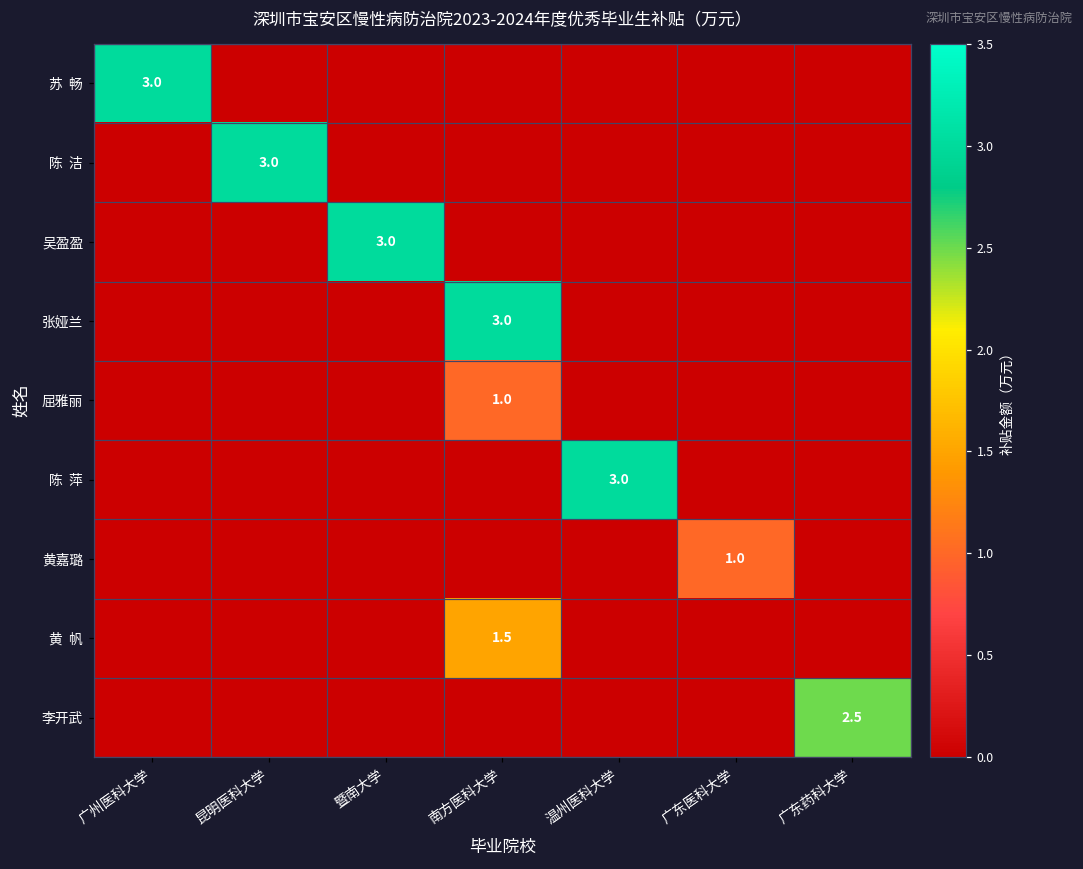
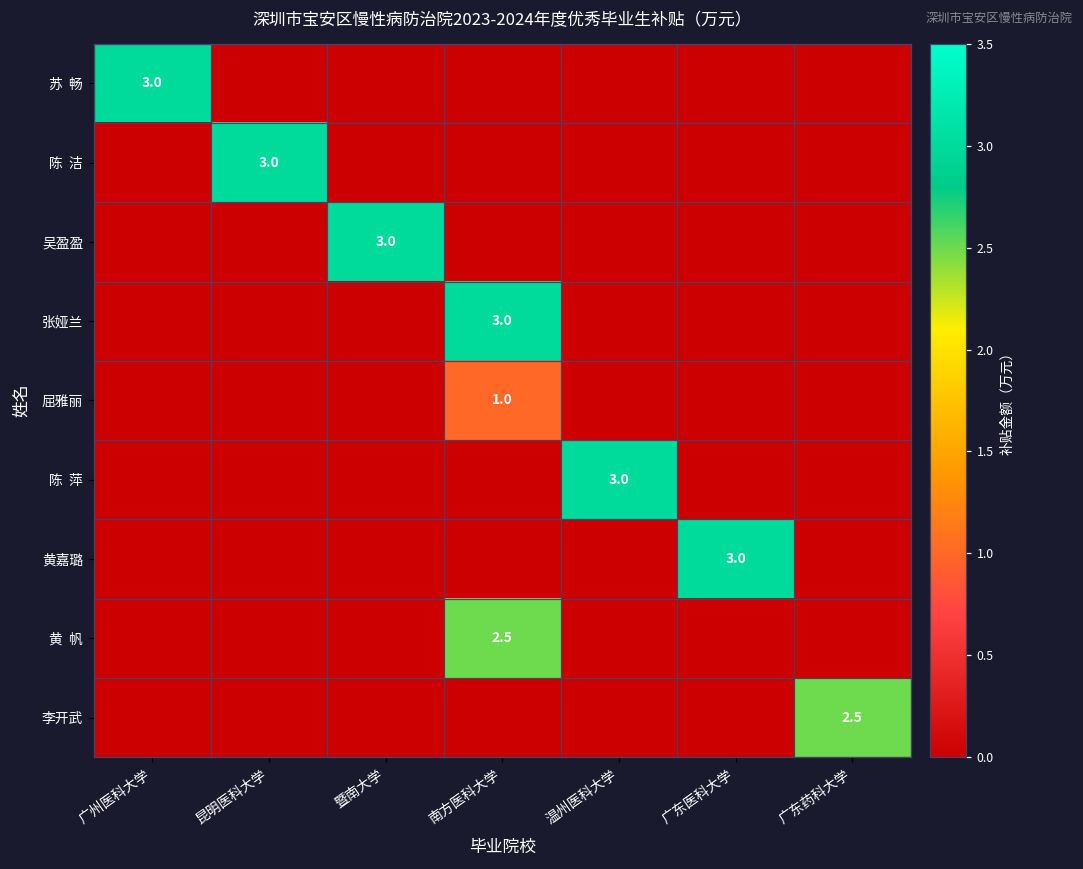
  {
    "苏 畅": {
      "广州医科大学": 3.0
    },
    "陈 洁": {
      "昆明医科大学": 3.0
    },
    "吴盈盈": {
      "暨南大学": 3.0
    },
    "张娅兰": {
      "南方医科大学": 3.0
    },
    "屈雅丽": {
      "南方医科大学": 1.0
    },
    "陈 萍": {
      "温州医科大学": 3.0
    },
    "黄嘉璐": {
-     "广东医科大学": 1.0
+     "广东医科大学": 3.0
    },
    "黄 帆": {
-     "南方医科大学": 1.5
+     "南方医科大学": 2.5
    },
    "李开武": {
      "广东药科大学": 2.5
    }
  }
